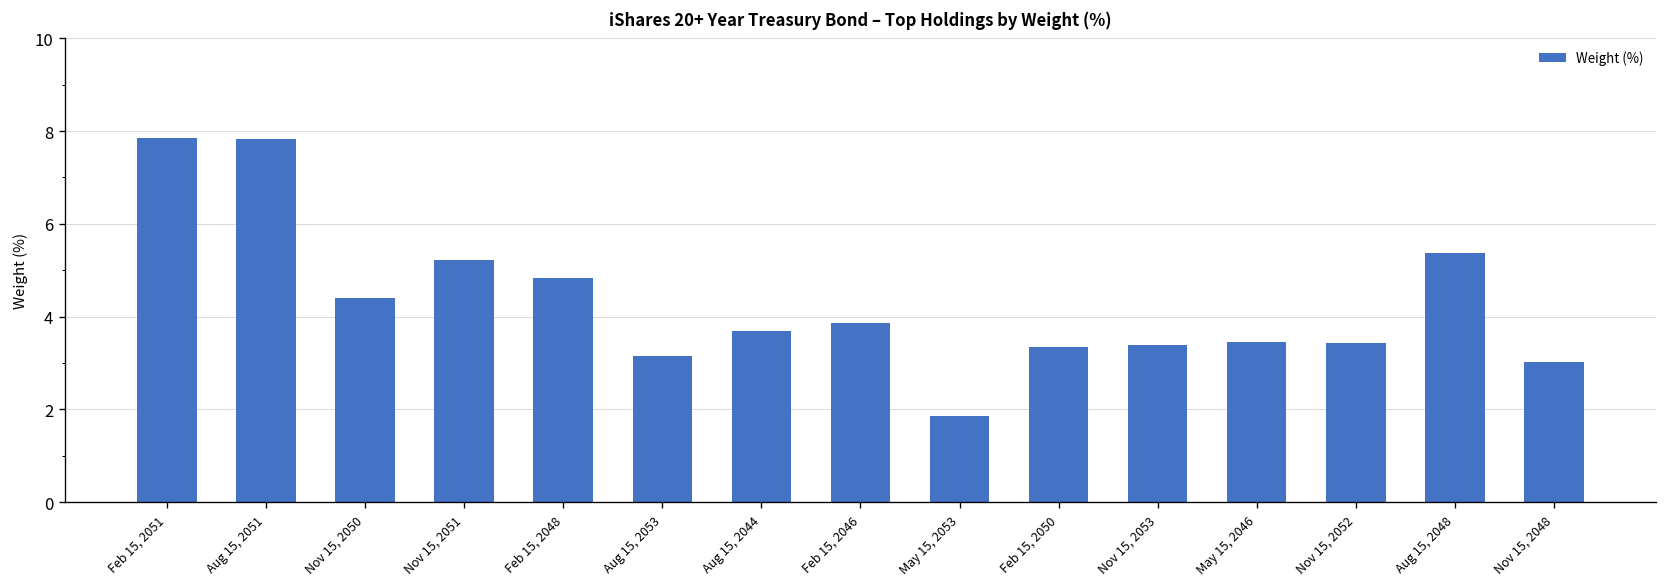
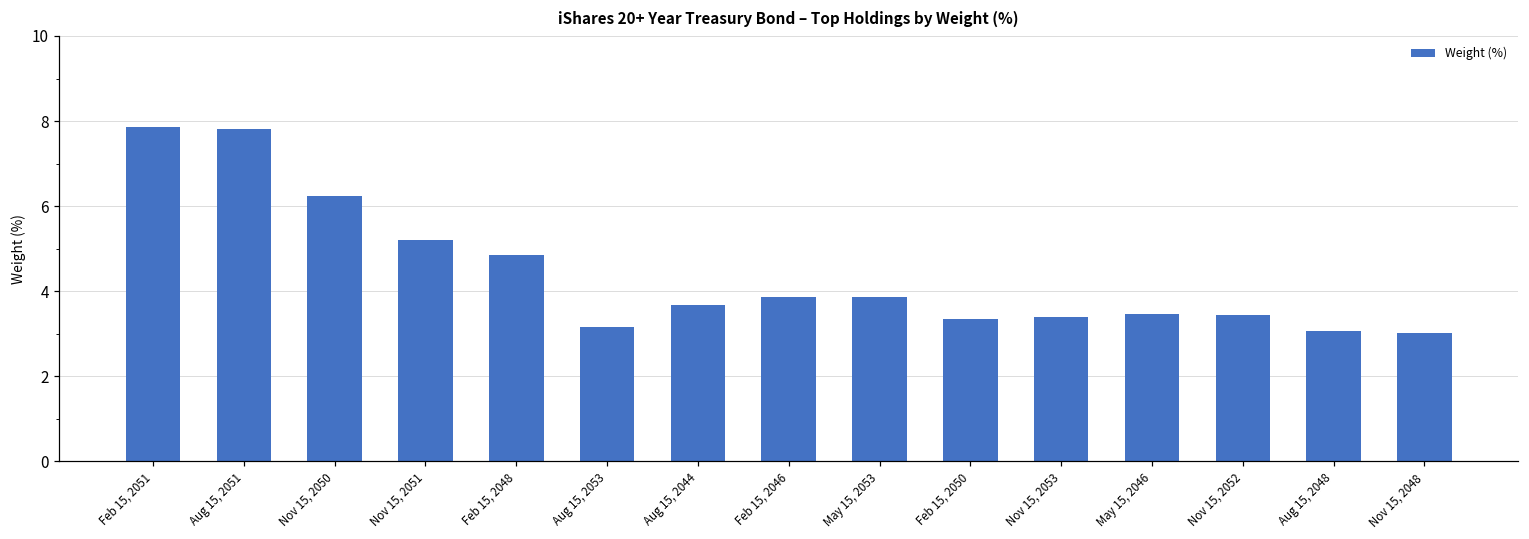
  {
    "Feb 15, 2051": 7.9,
    "Aug 15, 2051": 7.8,
-   "Nov 15, 2050": 4.4,
+   "Nov 15, 2050": 6.2,
    "Nov 15, 2051": 5.2,
    "Feb 15, 2048": 4.8,
    "Aug 15, 2053": 3.2,
    "Aug 15, 2044": 3.7,
    "Feb 15, 2046": 3.9,
-   "May 15, 2053": 1.9,
+   "May 15, 2053": 3.9,
    "Feb 15, 2050": 3.3,
    "Nov 15, 2053": 3.4,
    "May 15, 2046": 3.5,
    "Nov 15, 2052": 3.4,
-   "Aug 15, 2048": 5.4,
+   "Aug 15, 2048": 3.1,
    "Nov 15, 2048": 3.0
  }
